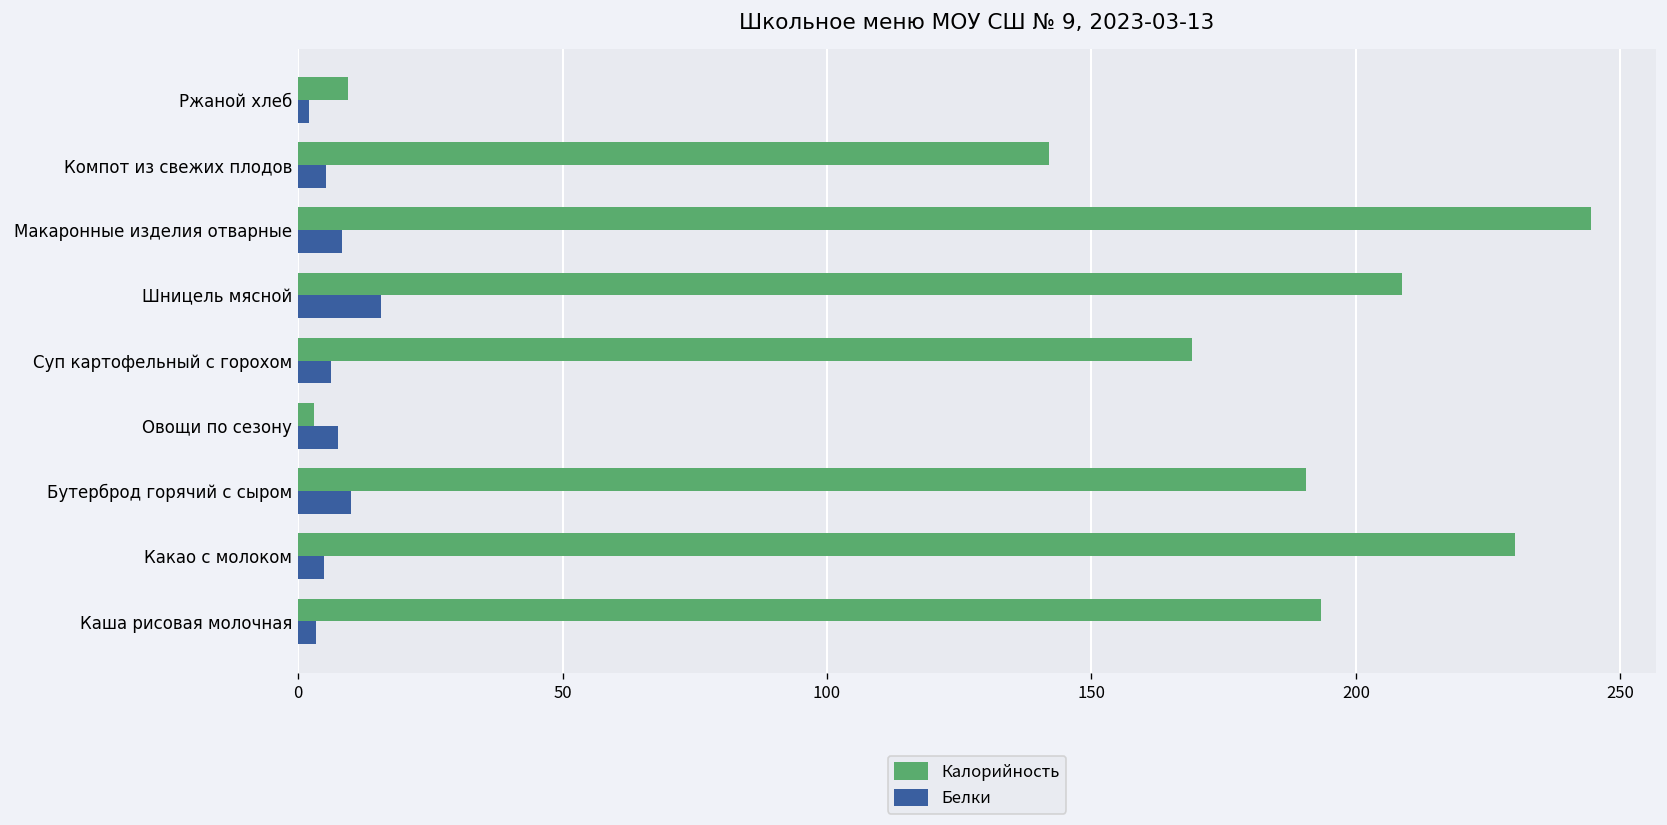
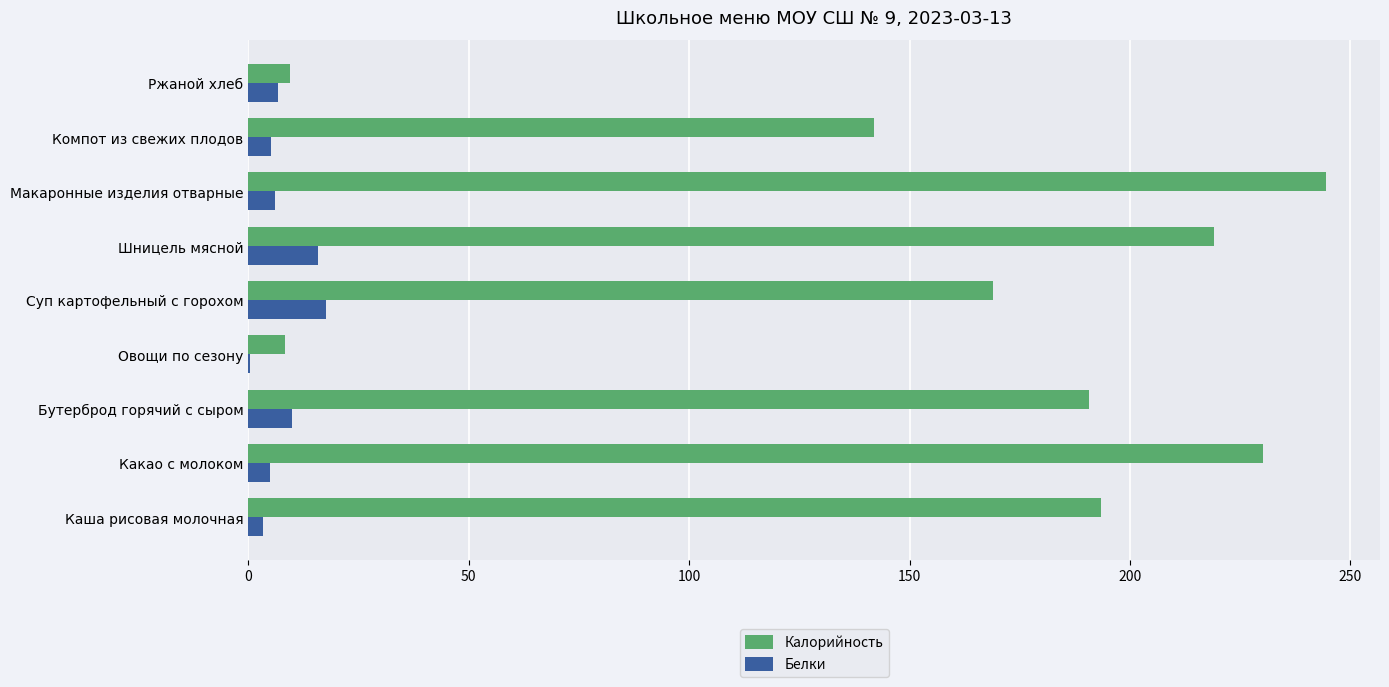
  {
    "Калорийность": {
      "Ржаной хлеб": 9,
      "Компот из свежих плодов": 142,
      "Макаронные изделия отварные": 245,
-     "Шницель мясной": 209,
+     "Шницель мясной": 219,
      "Суп картофельный с горохом": 169,
-     "Овощи по сезону": 3,
+     "Овощи по сезону": 8,
      "Бутерброд горячий с сыром": 191,
      "Какао с молоком": 230,
      "Каша рисовая молочная": 193
    },
    "Белки": {
-     "Ржаной хлеб": 2,
+     "Ржаной хлеб": 7,
      "Компот из свежих плодов": 5,
-     "Макаронные изделия отварные": 8,
+     "Макаронные изделия отварные": 6,
      "Шницель мясной": 16,
-     "Суп картофельный с горохом": 6,
-     "Овощи по сезону": 8,
+     "Суп картофельный с горохом": 18,
+     "Овощи по сезону": 0,
      "Бутерброд горячий с сыром": 10,
      "Какао с молоком": 5,
      "Каша рисовая молочная": 3
    }
  }
